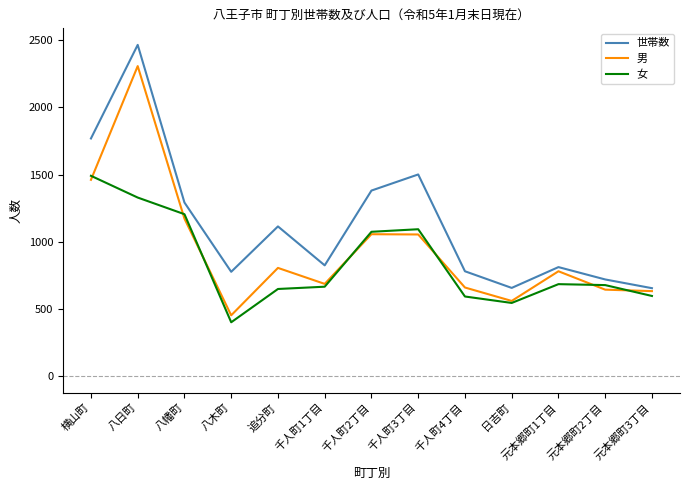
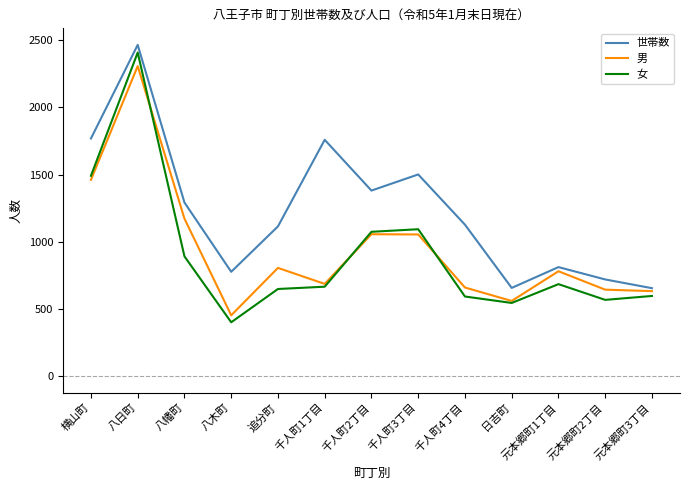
  {
    "世帯数": {
      "横山町": 1770,
      "八日町": 2470,
      "八幡町": 1290,
      "八木町": 780,
      "追分町": 1110,
-     "千人町1丁目": 820,
+     "千人町1丁目": 1760,
      "千人町2丁目": 1380,
      "千人町3丁目": 1500,
-     "千人町4丁目": 780,
+     "千人町4丁目": 1130,
      "日吉町": 660,
      "元本郷町1丁目": 810,
      "元本郷町2丁目": 720,
      "元本郷町3丁目": 650
    },
    "男": {
      "横山町": 1460,
      "八日町": 2310,
      "八幡町": 1170,
      "八木町": 450,
      "追分町": 810,
      "千人町1丁目": 690,
      "千人町3丁目": 1050,
      "千人町4丁目": 660,
      "元本郷町1丁目": 780,
      "元本郷町2丁目": 640,
      "元本郷町3丁目": 630
    },
    "女": {
      "横山町": 1490,
-     "八日町": 1330,
-     "八幡町": 1210,
+     "八日町": 2410,
+     "八幡町": 890,
      "八木町": 400,
      "追分町": 650,
      "千人町1丁目": 670,
      "千人町3丁目": 1090,
      "千人町4丁目": 590,
      "元本郷町1丁目": 680,
-     "元本郷町2丁目": 680,
+     "元本郷町2丁目": 570,
      "元本郷町3丁目": 600
    }
  }
